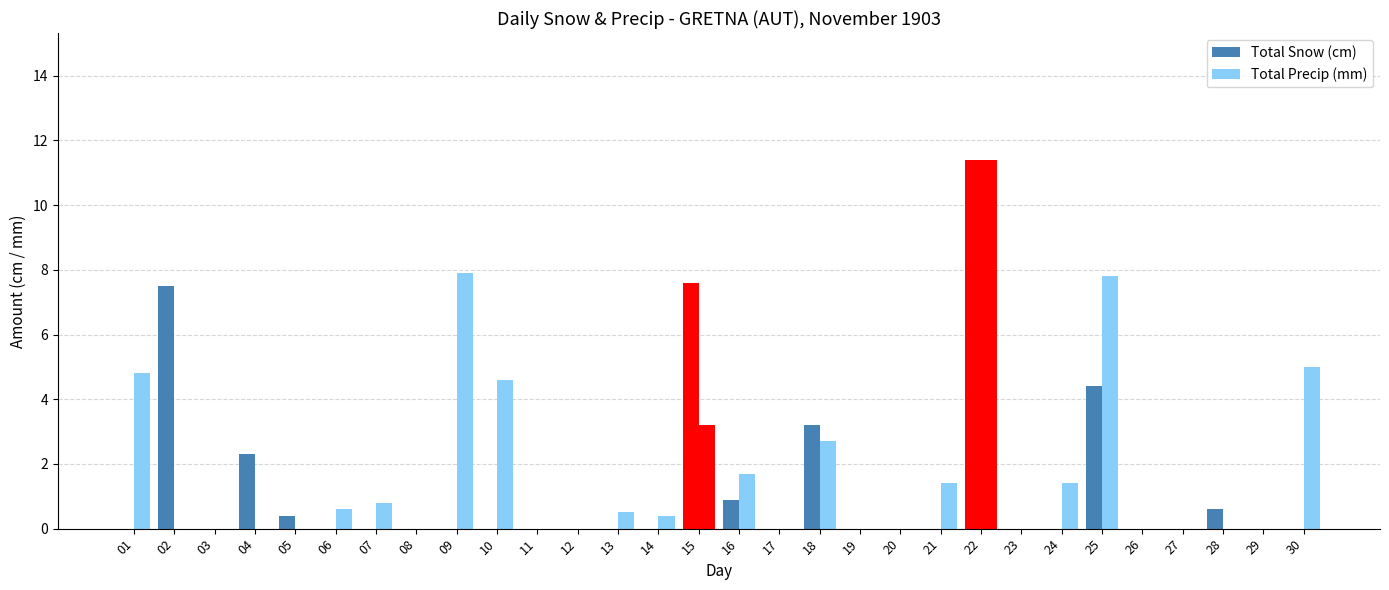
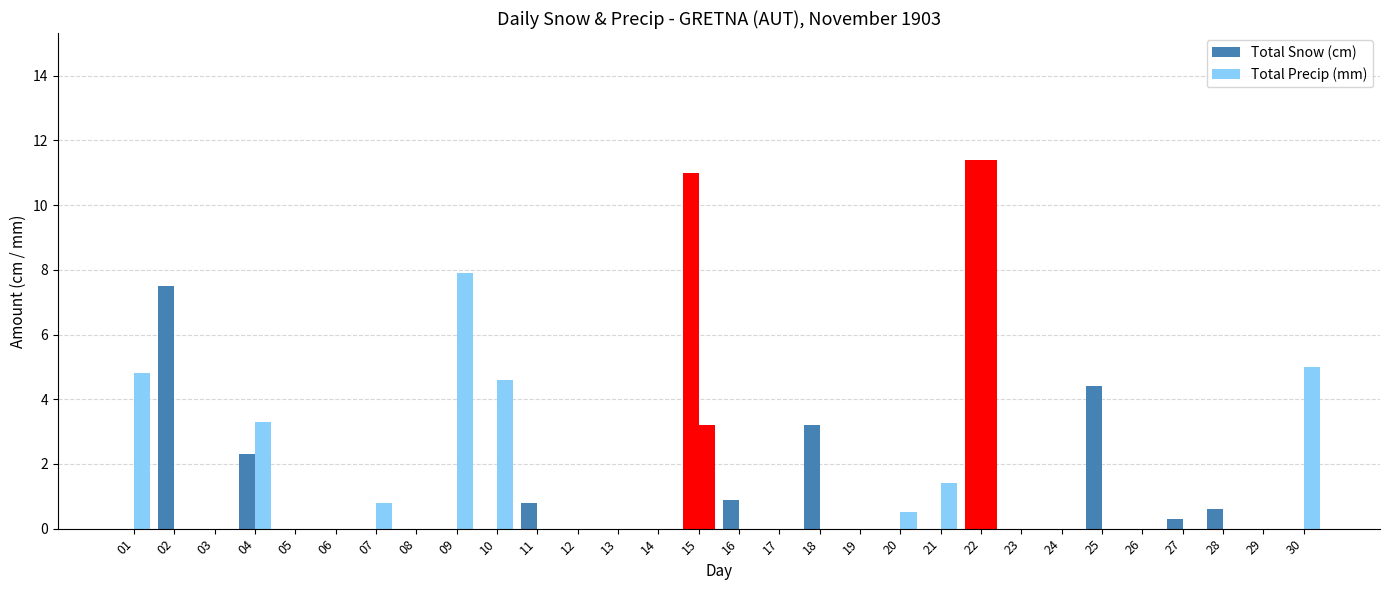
  {
    "Total Snow (cm)": {
      "01": 0.0,
      "02": 7.5,
      "03": 0.0,
      "04": 2.3,
-     "05": 0.4,
+     "05": 0.0,
      "06": 0.0,
      "07": 0.0,
      "08": 0.0,
      "09": 0.0,
      "10": 0.0,
-     "11": 0.0,
+     "11": 0.8,
      "12": 0.0,
      "13": 0.0,
      "14": 0.0,
-     "15": 7.6,
+     "15": 11.0,
      "16": 0.9,
      "17": 0.0,
      "18": 3.2,
      "19": 0.0,
      "20": 0.0,
      "21": 0.0,
      "22": 11.4,
      "23": 0.0,
      "24": 0.0,
      "25": 4.4,
      "26": 0.0,
-     "27": 0.0,
+     "27": 0.3,
      "28": 0.6,
      "29": 0.0,
      "30": 0.0
    },
    "Total Precip (mm)": {
      "01": 4.8,
      "02": 0.0,
      "03": 0.0,
-     "04": 0.0,
+     "04": 3.3,
      "05": 0.0,
-     "06": 0.6,
+     "06": 0.0,
      "07": 0.8,
      "08": 0.0,
      "09": 7.9,
      "10": 4.6,
      "11": 0.0,
      "12": 0.0,
-     "13": 0.5,
-     "14": 0.4,
+     "13": 0.0,
+     "14": 0.0,
      "15": 3.2,
-     "16": 1.7,
+     "16": 0.0,
      "17": 0.0,
-     "18": 2.7,
+     "18": 0.0,
      "19": 0.0,
-     "20": 0.0,
+     "20": 0.5,
      "21": 1.4,
      "22": 11.4,
      "23": 0.0,
-     "24": 1.4,
-     "25": 7.8,
+     "24": 0.0,
+     "25": 0.0,
      "26": 0.0,
      "27": 0.0,
      "28": 0.0,
      "29": 0.0,
      "30": 5.0
    }
  }
